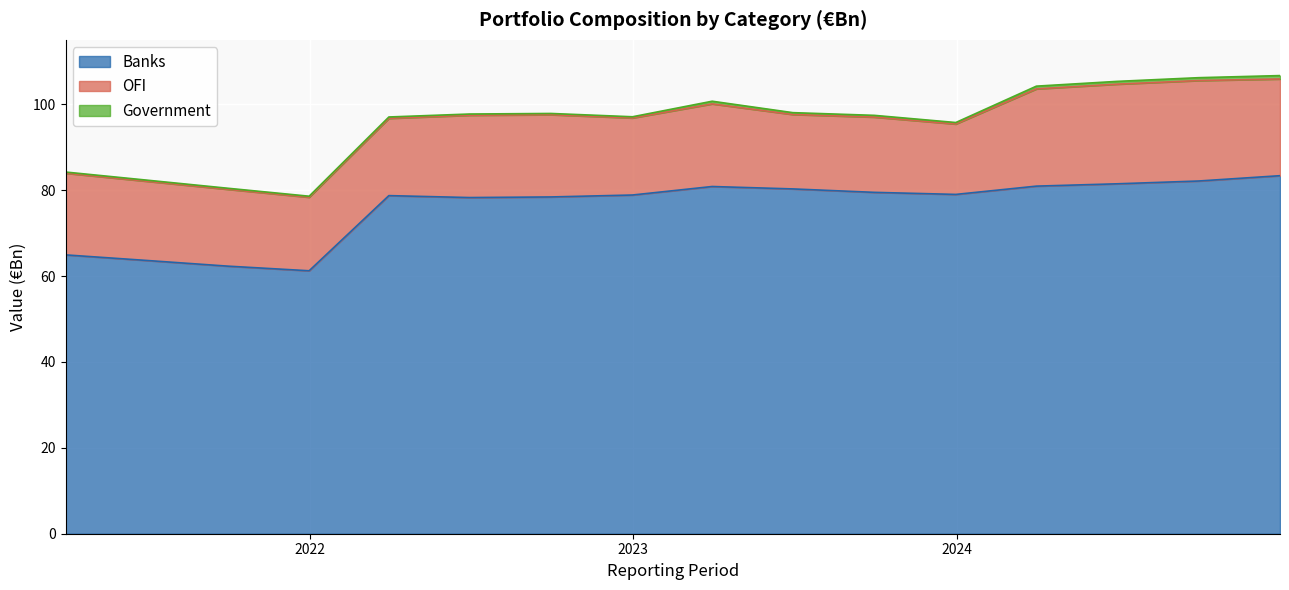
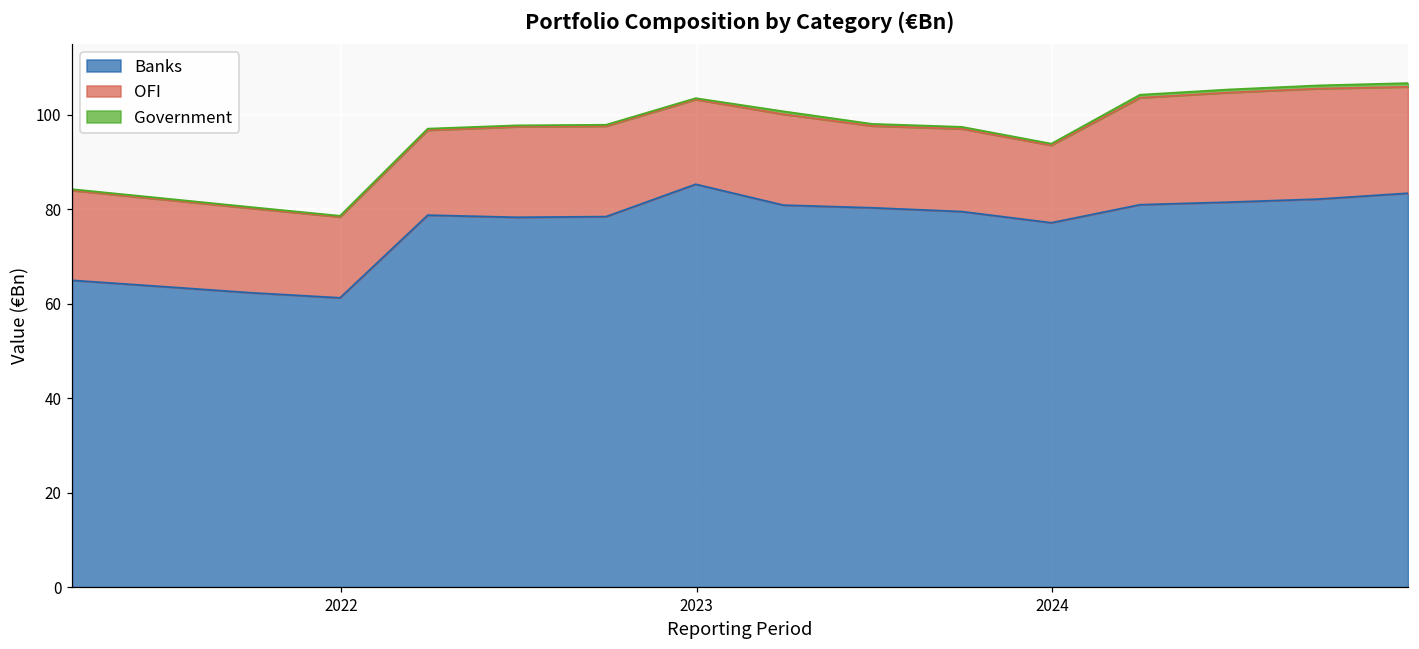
  {
    "Banks": {
      "2022": 61,
-     "2023": 79,
-     "2024": 79
+     "2023": 85,
+     "2024": 77
    }
  }
